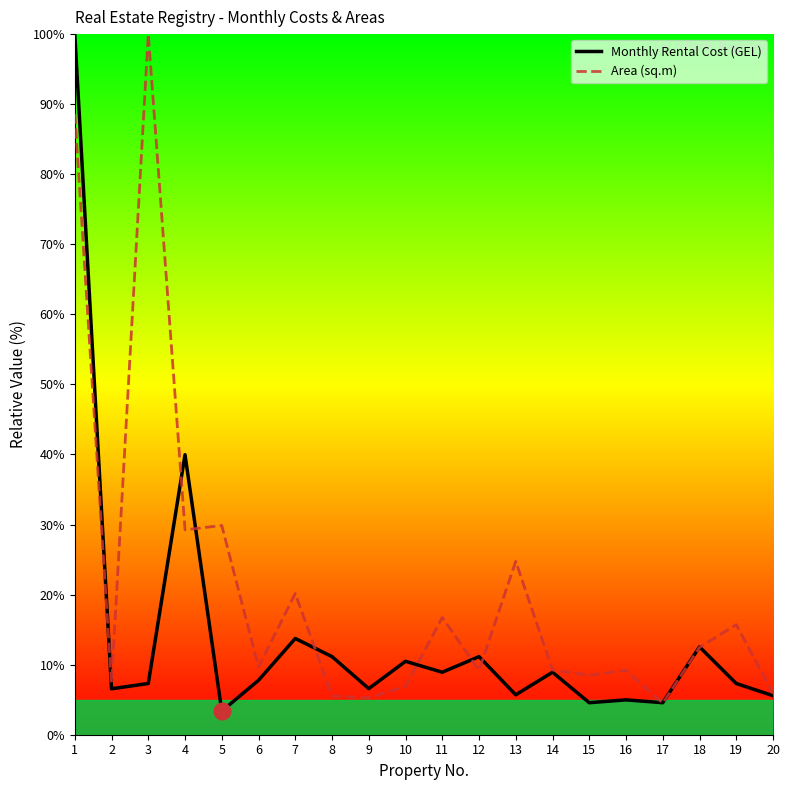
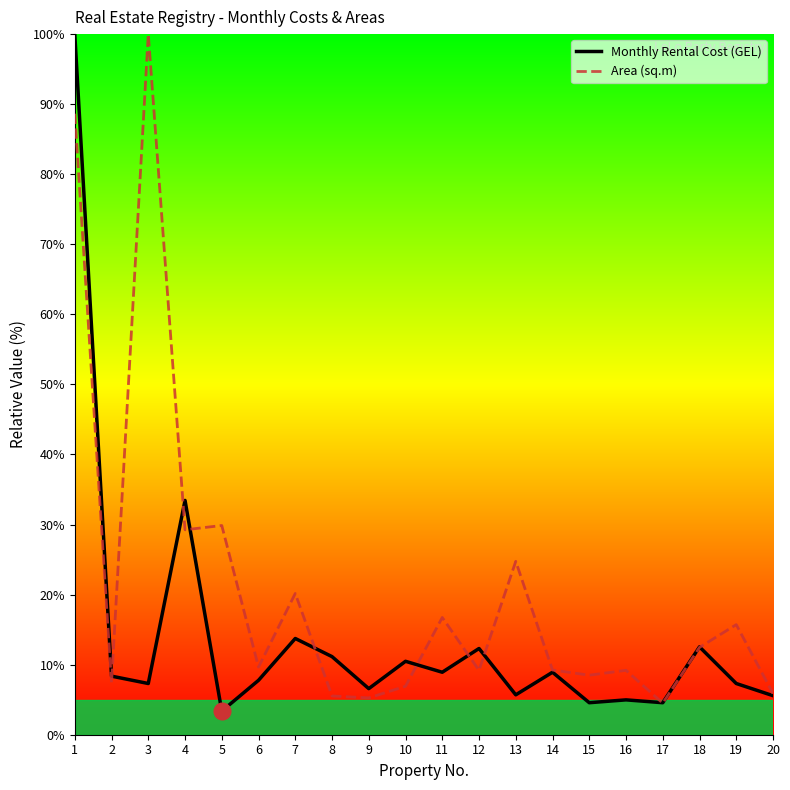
  {
    "Monthly Rental Cost (GEL)": {
      "1": "100%",
-     "2": "7%",
+     "2": "8%",
      "3": "7%",
-     "4": "40%",
+     "4": "33%",
      "6": "8%",
      "7": "14%",
      "8": "11%",
      "9": "7%",
      "10": "10%",
      "11": "9%",
-     "12": "11%",
+     "12": "12%",
      "13": "6%",
      "19": "7%"
    }
  }
